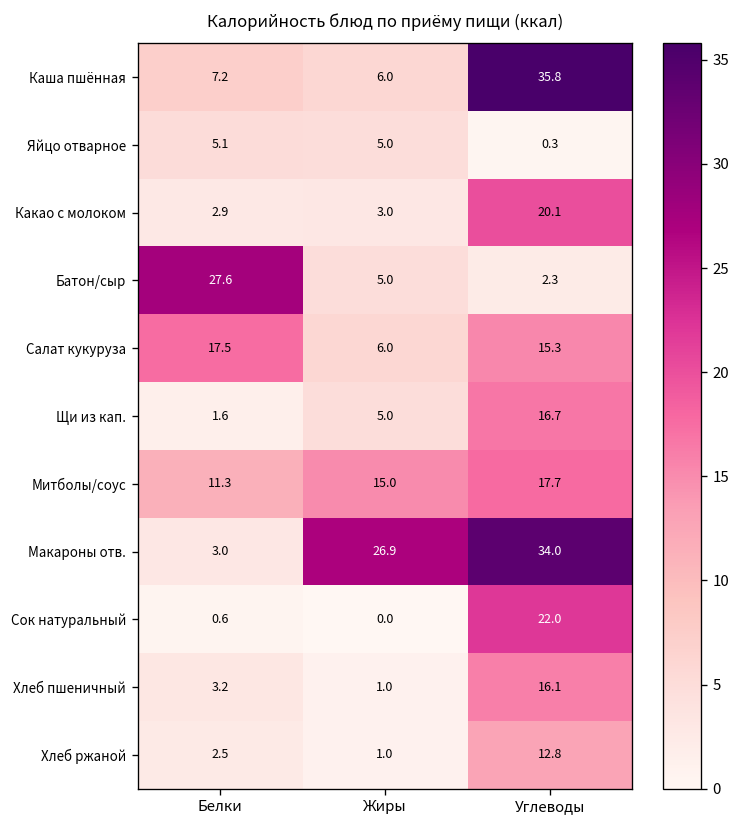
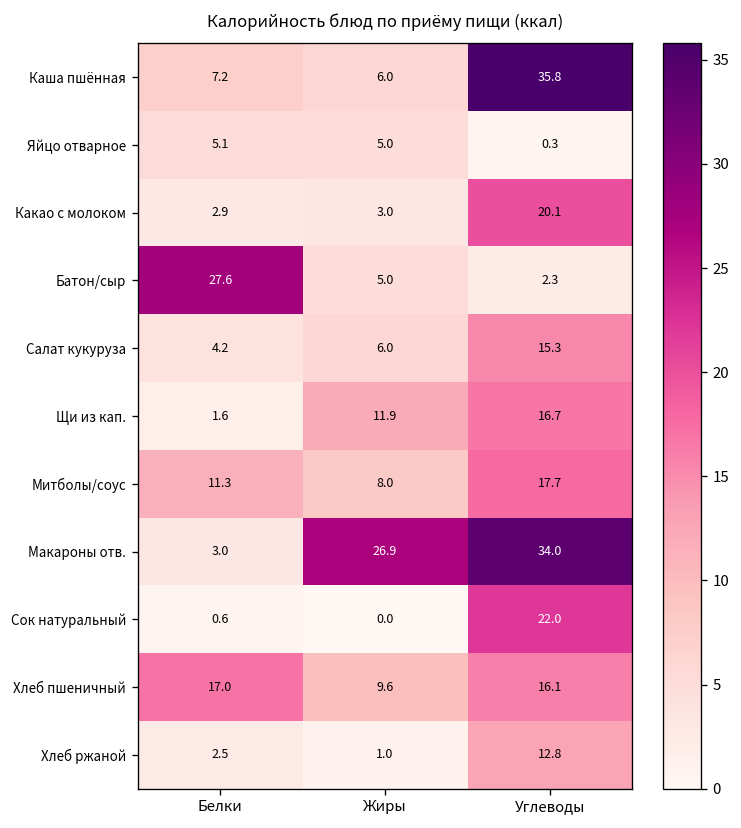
  {
    "Каша пшённая": {
      "Белки": 7.2,
      "Жиры": 6.0,
      "Углеводы": 35.8
    },
    "Яйцо отварное": {
      "Белки": 5.1,
      "Жиры": 5.0,
      "Углеводы": 0.3
    },
    "Какао с молоком": {
      "Белки": 2.9,
      "Жиры": 3.0,
      "Углеводы": 20.1
    },
    "Батон/сыр": {
      "Белки": 27.6,
      "Жиры": 5.0,
      "Углеводы": 2.3
    },
    "Салат кукуруза": {
-     "Белки": 17.5,
+     "Белки": 4.2,
      "Жиры": 6.0,
      "Углеводы": 15.3
    },
    "Щи из кап.": {
      "Белки": 1.6,
-     "Жиры": 5.0,
+     "Жиры": 11.9,
      "Углеводы": 16.7
    },
    "Митболы/соус": {
      "Белки": 11.3,
-     "Жиры": 15.0,
+     "Жиры": 8.0,
      "Углеводы": 17.7
    },
    "Макароны отв.": {
      "Белки": 3.0,
      "Жиры": 26.9,
      "Углеводы": 34.0
    },
    "Сок натуральный": {
      "Белки": 0.6,
      "Жиры": 0.0,
      "Углеводы": 22.0
    },
    "Хлеб пшеничный": {
-     "Белки": 3.2,
-     "Жиры": 1.0,
+     "Белки": 17.0,
+     "Жиры": 9.6,
      "Углеводы": 16.1
    },
    "Хлеб ржаной": {
      "Белки": 2.5,
      "Жиры": 1.0,
      "Углеводы": 12.8
    }
  }
